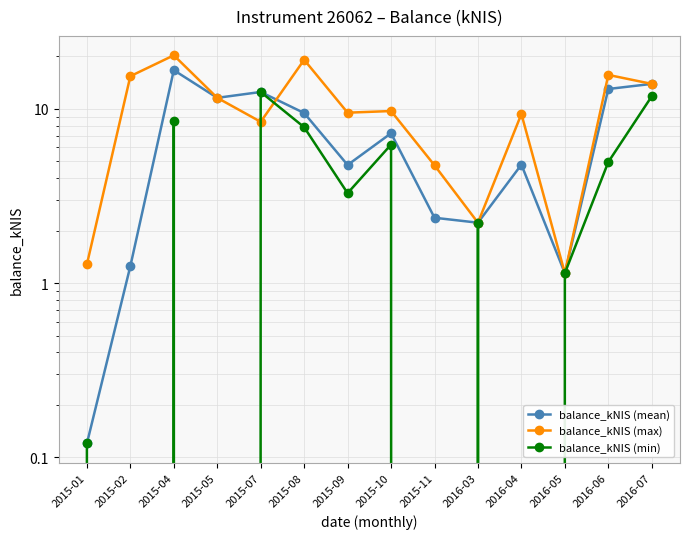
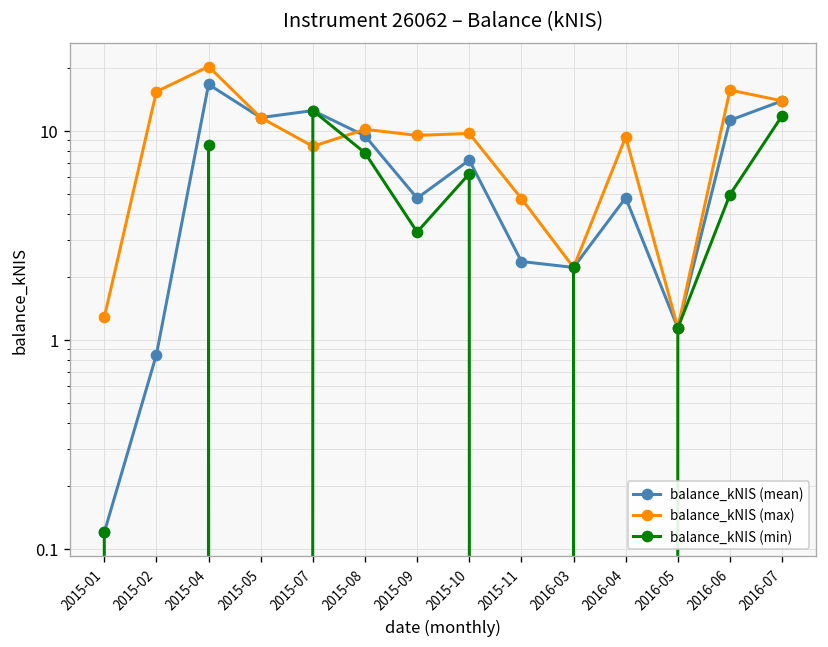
  {
    "balance_kNIS (mean)": {
-     "2015-02": 1.3,
+     "2015-02": 0.9,
      "2015-04": 17,
      "2015-08": 9,
      "2015-09": 4.8,
      "2015-10": 7.2,
      "2015-11": 2.4,
      "2016-04": 4.8,
-     "2016-06": 13
+     "2016-06": 11
    },
    "balance_kNIS (max)": {
      "2015-01": 1.3,
      "2015-02": 15,
      "2015-04": 20,
      "2015-07": 8,
-     "2015-08": 19,
+     "2015-08": 10,
      "2015-09": 10,
      "2015-10": 10,
      "2015-11": 4.7,
      "2016-04": 9,
      "2016-06": 16
    },
    "balance_kNIS (min)": {
      "2015-04": 9,
      "2015-08": 8,
      "2015-09": 3.3,
      "2015-10": 6.2,
      "2016-06": 5.0,
      "2016-07": 12
    }
  }
